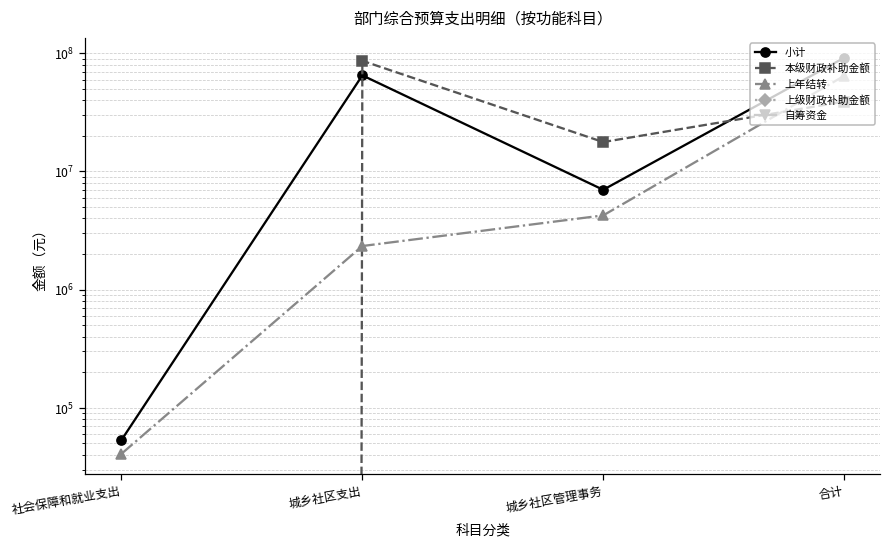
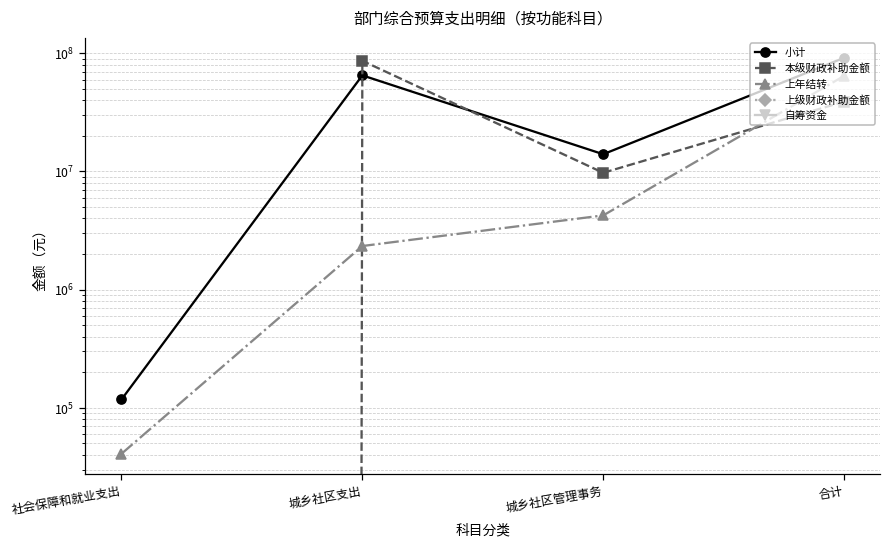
  {
    "小计": {
-     "社会保障和就业支出": 50000,
+     "社会保障和就业支出": 120000,
      "城乡社区支出": 70000000,
-     "城乡社区管理事务": 7000000
+     "城乡社区管理事务": 14000000
    },
    "本级财政补助金额": {
      "城乡社区支出": 90000000,
-     "城乡社区管理事务": 18000000
+     "城乡社区管理事务": 10000000
    },
    "上年结转": {
      "社会保障和就业支出": 41000,
      "城乡社区支出": 2300000,
      "城乡社区管理事务": 4200000
    }
  }
